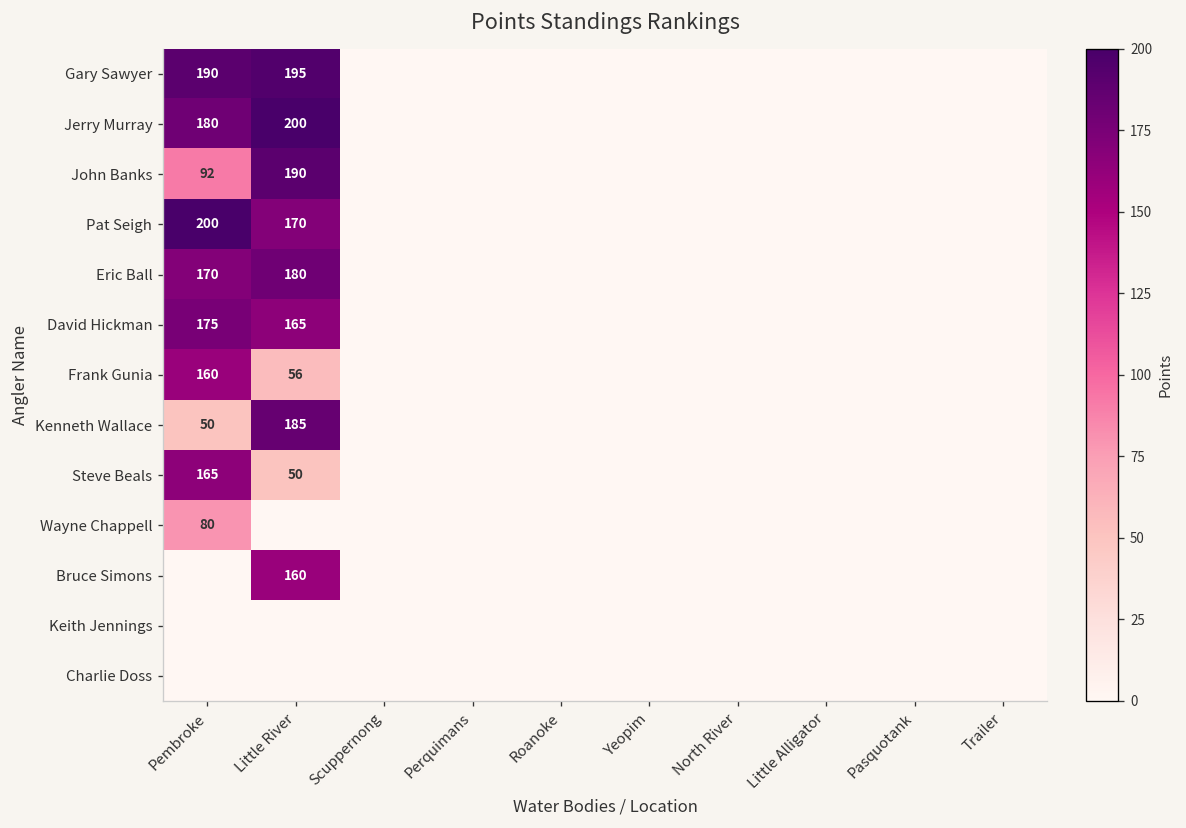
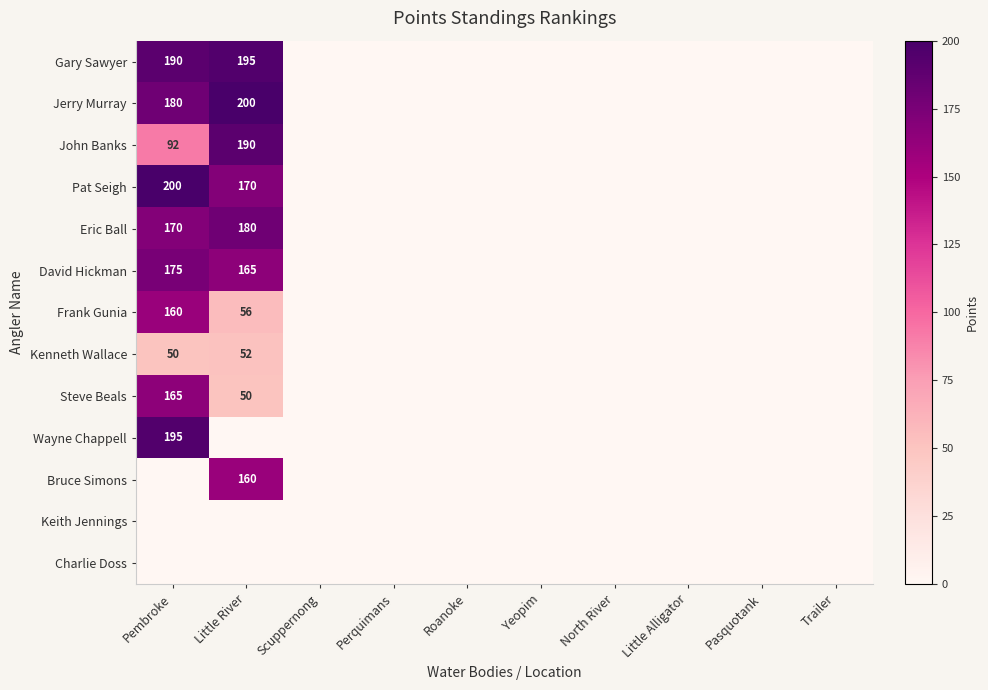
  {
    "Gary Sawyer": {
      "Pembroke": 190,
      "Little River": 195
    },
    "Jerry Murray": {
      "Pembroke": 180,
      "Little River": 200
    },
    "John Banks": {
      "Pembroke": 92,
      "Little River": 190
    },
    "Pat Seigh": {
      "Pembroke": 200,
      "Little River": 170
    },
    "Eric Ball": {
      "Pembroke": 170,
      "Little River": 180
    },
    "David Hickman": {
      "Pembroke": 175,
      "Little River": 165
    },
    "Frank Gunia": {
      "Pembroke": 160,
      "Little River": 56
    },
    "Kenneth Wallace": {
      "Pembroke": 50,
-     "Little River": 185
+     "Little River": 52
    },
    "Steve Beals": {
      "Pembroke": 165,
      "Little River": 50
    },
    "Wayne Chappell": {
-     "Pembroke": 80
+     "Pembroke": 195
    },
    "Bruce Simons": {
      "Little River": 160
    }
  }
